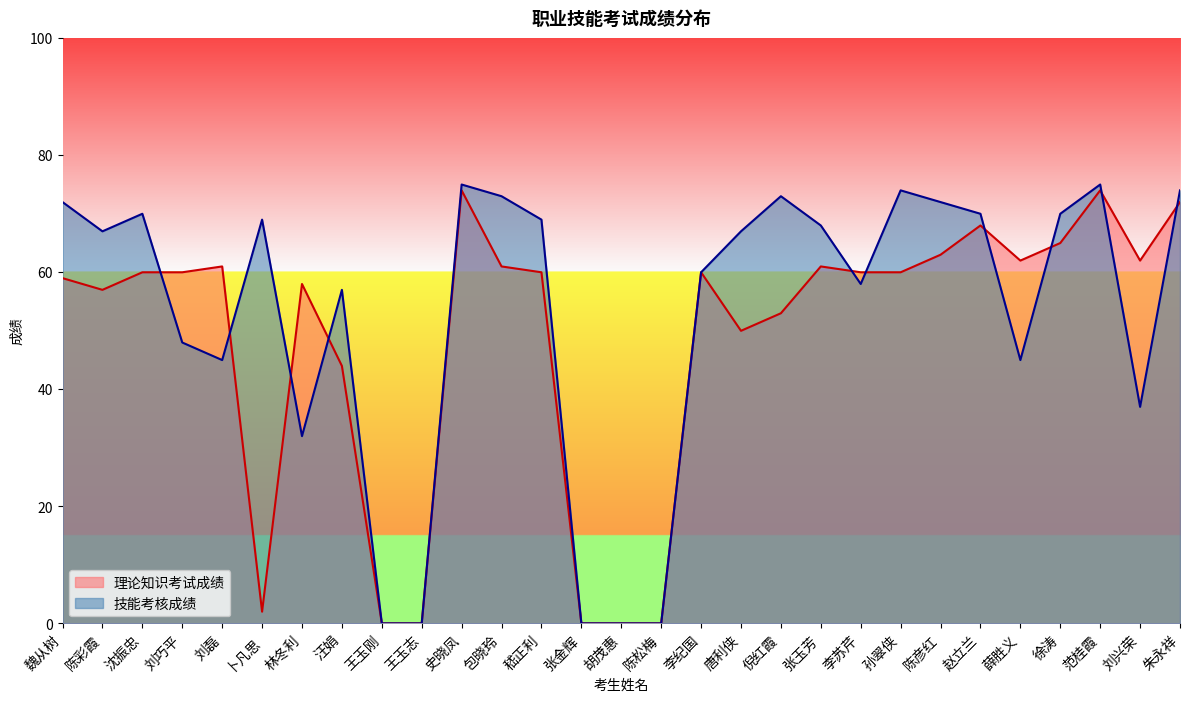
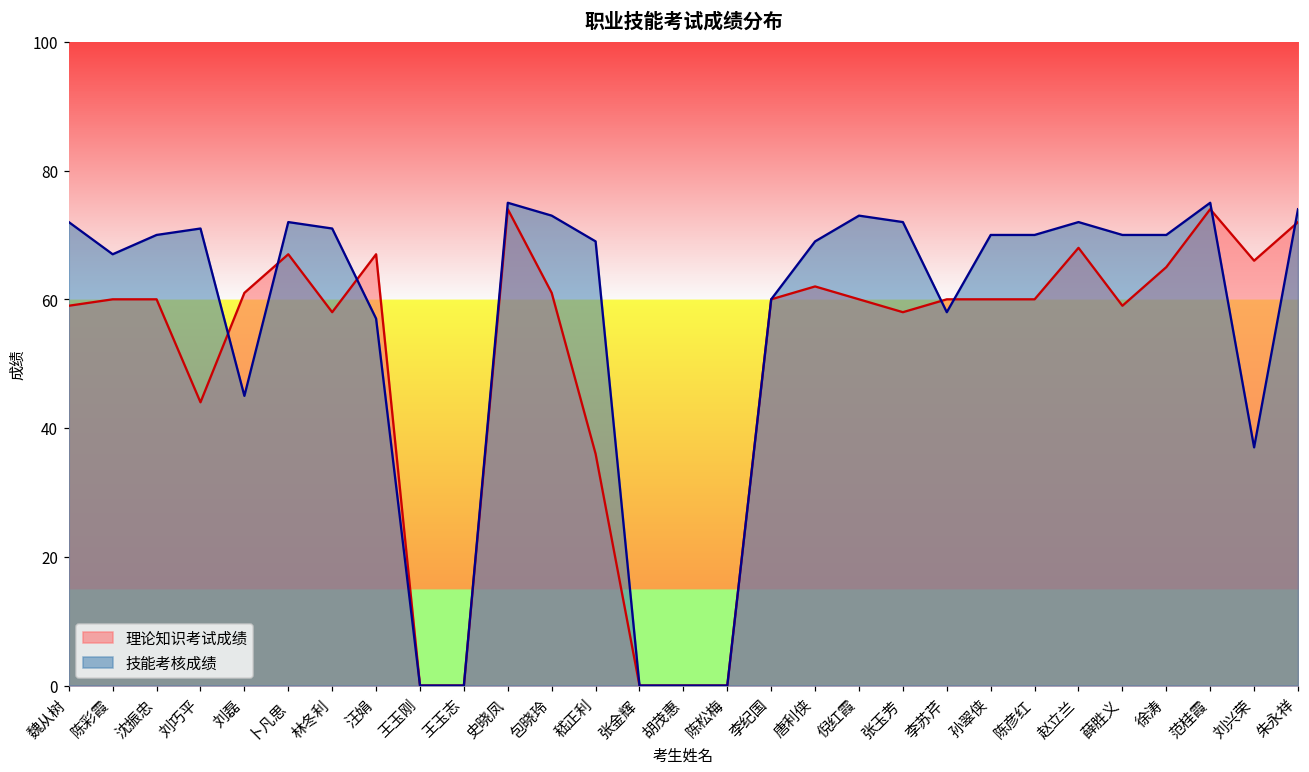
  {
    "理论知识考试成绩": {
      "魏从树": 59,
-     "陈彩霞": 57,
+     "陈彩霞": 60,
      "沈振忠": 60,
-     "刘巧平": 60,
+     "刘巧平": 44,
      "刘磊": 61,
-     "卜凡思": 2,
+     "卜凡思": 67,
      "林冬利": 58,
-     "汪娟": 44,
+     "汪娟": 67,
      "史晓凤": 74,
      "包晓玲": 61,
-     "嵇正利": 60,
-     "唐利侠": 50,
-     "倪红霞": 53,
-     "张玉芳": 61,
+     "嵇正利": 36,
+     "唐利侠": 62,
+     "倪红霞": 60,
+     "张玉芳": 58,
      "李苏芹": 60,
      "孙翠侠": 60,
-     "陈彦红": 63,
+     "陈彦红": 60,
      "赵立兰": 68,
-     "薛胜义": 62,
+     "薛胜义": 59,
      "徐涛": 65,
      "范桂霞": 74,
-     "刘兴荣": 62,
+     "刘兴荣": 66,
      "朱永祥": 72
    },
    "技能考核成绩": {
      "魏从树": 72,
      "陈彩霞": 67,
      "沈振忠": 70,
-     "刘巧平": 48,
+     "刘巧平": 71,
      "刘磊": 45,
-     "卜凡思": 69,
-     "林冬利": 32,
+     "卜凡思": 72,
+     "林冬利": 71,
      "汪娟": 57,
      "史晓凤": 75,
      "包晓玲": 73,
      "嵇正利": 69,
-     "唐利侠": 67,
+     "唐利侠": 69,
      "倪红霞": 73,
-     "张玉芳": 68,
+     "张玉芳": 72,
      "李苏芹": 58,
-     "孙翠侠": 74,
-     "陈彦红": 72,
-     "赵立兰": 70,
-     "薛胜义": 45,
+     "孙翠侠": 70,
+     "陈彦红": 70,
+     "赵立兰": 72,
+     "薛胜义": 70,
      "徐涛": 70,
      "范桂霞": 75,
      "刘兴荣": 37,
      "朱永祥": 74
    }
  }
